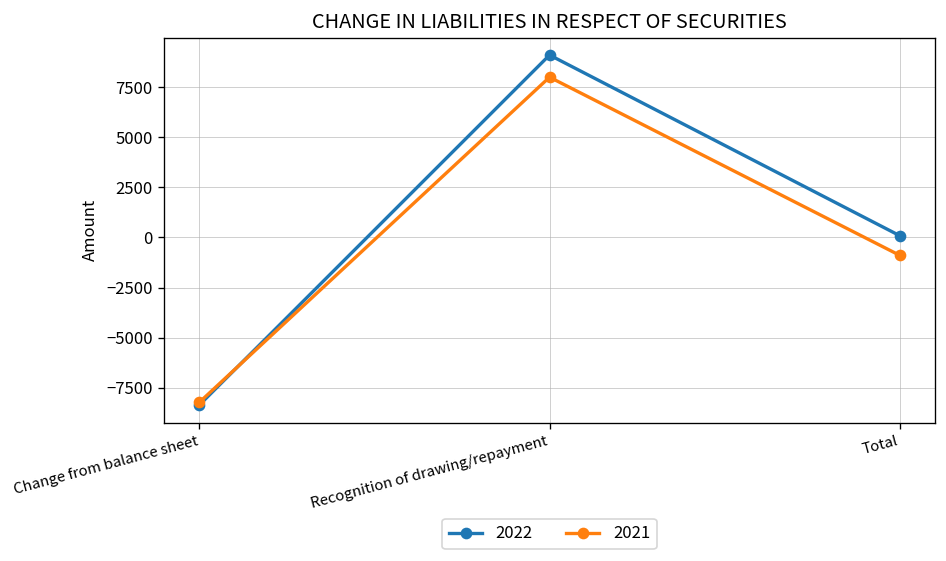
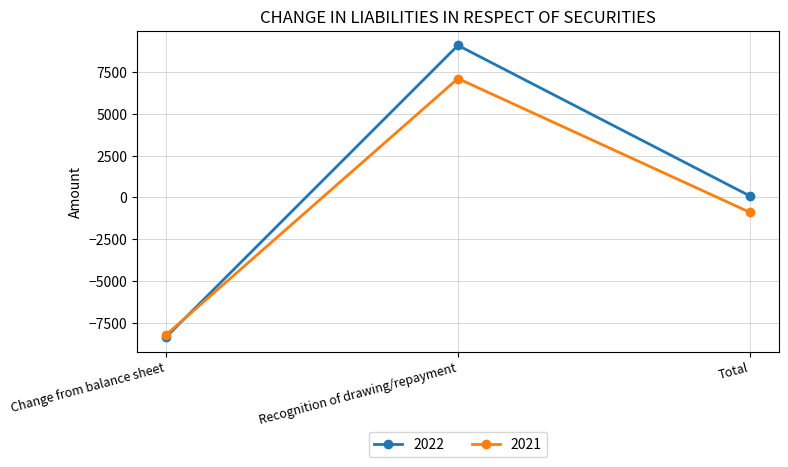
  {
    "2022": {
      "Recognition of drawing/repayment": 9100,
      "Total": 100
    },
    "2021": {
-     "Recognition of drawing/repayment": 8000,
+     "Recognition of drawing/repayment": 7100,
      "Total": -900
    }
  }
